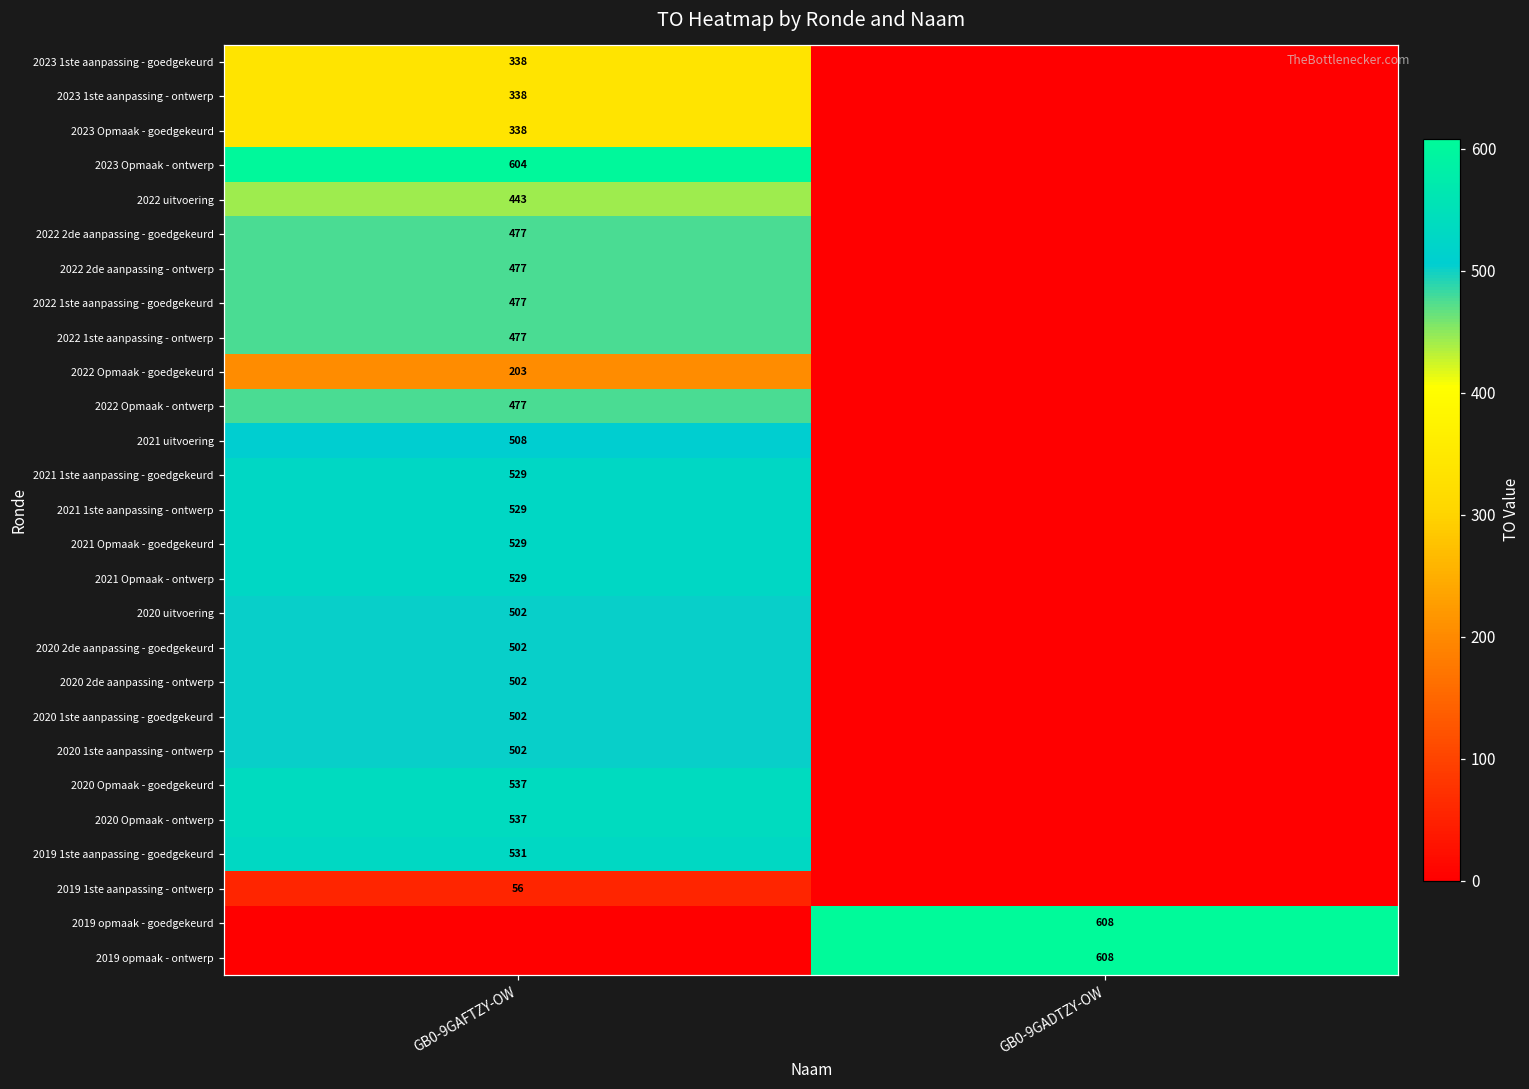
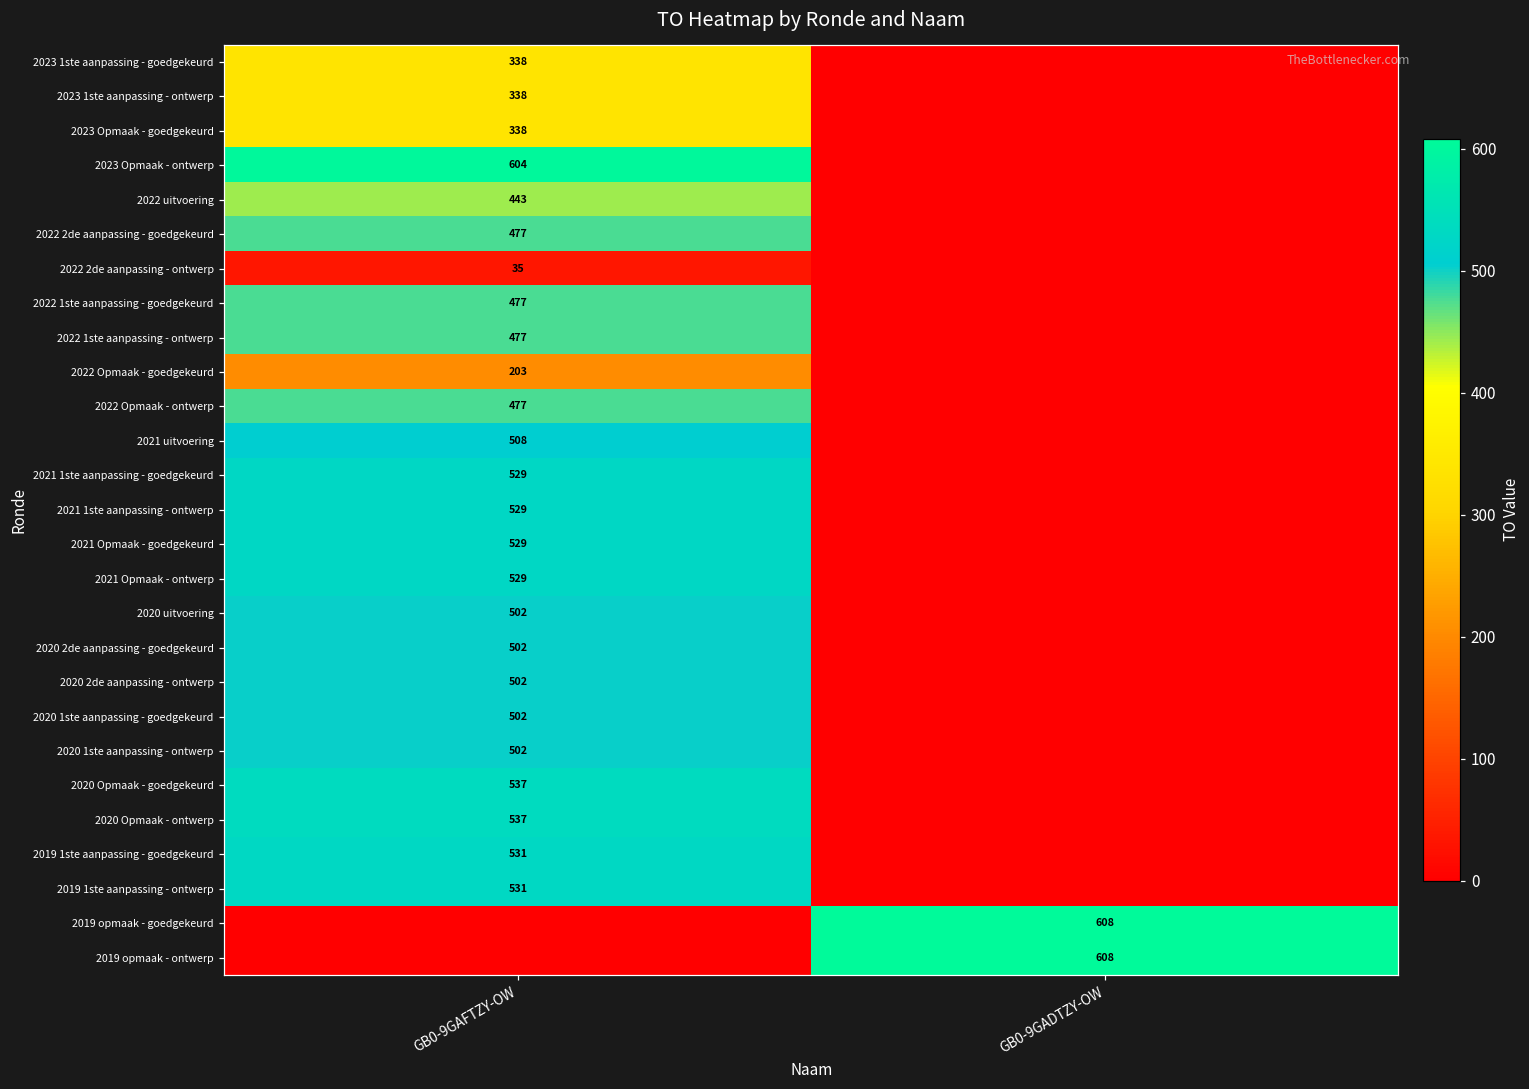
  {
    "2023 1ste aanpassing - goedgekeurd": {
      "GB0-9GAFTZY-OW": 338
    },
    "2023 1ste aanpassing - ontwerp": {
      "GB0-9GAFTZY-OW": 338
    },
    "2023 Opmaak - goedgekeurd": {
      "GB0-9GAFTZY-OW": 338
    },
    "2023 Opmaak - ontwerp": {
      "GB0-9GAFTZY-OW": 604
    },
    "2022 uitvoering": {
      "GB0-9GAFTZY-OW": 443
    },
    "2022 2de aanpassing - goedgekeurd": {
      "GB0-9GAFTZY-OW": 477
    },
    "2022 2de aanpassing - ontwerp": {
-     "GB0-9GAFTZY-OW": 477
+     "GB0-9GAFTZY-OW": 35
    },
    "2022 1ste aanpassing - goedgekeurd": {
      "GB0-9GAFTZY-OW": 477
    },
    "2022 1ste aanpassing - ontwerp": {
      "GB0-9GAFTZY-OW": 477
    },
    "2022 Opmaak - goedgekeurd": {
      "GB0-9GAFTZY-OW": 203
    },
    "2022 Opmaak - ontwerp": {
      "GB0-9GAFTZY-OW": 477
    },
    "2021 uitvoering": {
      "GB0-9GAFTZY-OW": 508
    },
    "2021 1ste aanpassing - goedgekeurd": {
      "GB0-9GAFTZY-OW": 529
    },
    "2021 1ste aanpassing - ontwerp": {
      "GB0-9GAFTZY-OW": 529
    },
    "2021 Opmaak - goedgekeurd": {
      "GB0-9GAFTZY-OW": 529
    },
    "2021 Opmaak - ontwerp": {
      "GB0-9GAFTZY-OW": 529
    },
    "2020 uitvoering": {
      "GB0-9GAFTZY-OW": 502
    },
    "2020 2de aanpassing - goedgekeurd": {
      "GB0-9GAFTZY-OW": 502
    },
    "2020 2de aanpassing - ontwerp": {
      "GB0-9GAFTZY-OW": 502
    },
    "2020 1ste aanpassing - goedgekeurd": {
      "GB0-9GAFTZY-OW": 502
    },
    "2020 1ste aanpassing - ontwerp": {
      "GB0-9GAFTZY-OW": 502
    },
    "2020 Opmaak - goedgekeurd": {
      "GB0-9GAFTZY-OW": 537
    },
    "2020 Opmaak - ontwerp": {
      "GB0-9GAFTZY-OW": 537
    },
    "2019 1ste aanpassing - goedgekeurd": {
      "GB0-9GAFTZY-OW": 531
    },
    "2019 1ste aanpassing - ontwerp": {
-     "GB0-9GAFTZY-OW": 56
+     "GB0-9GAFTZY-OW": 531
    },
    "2019 opmaak - goedgekeurd": {
      "GB0-9GADTZY-OW": 608
    },
    "2019 opmaak - ontwerp": {
      "GB0-9GADTZY-OW": 608
    }
  }
